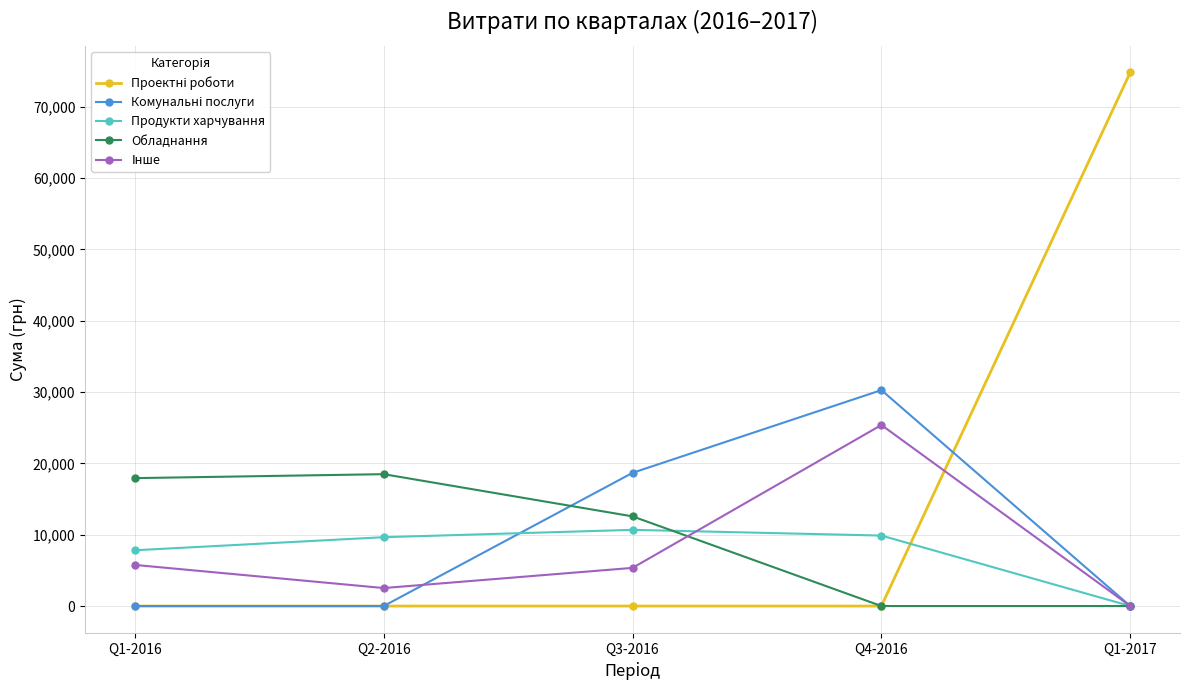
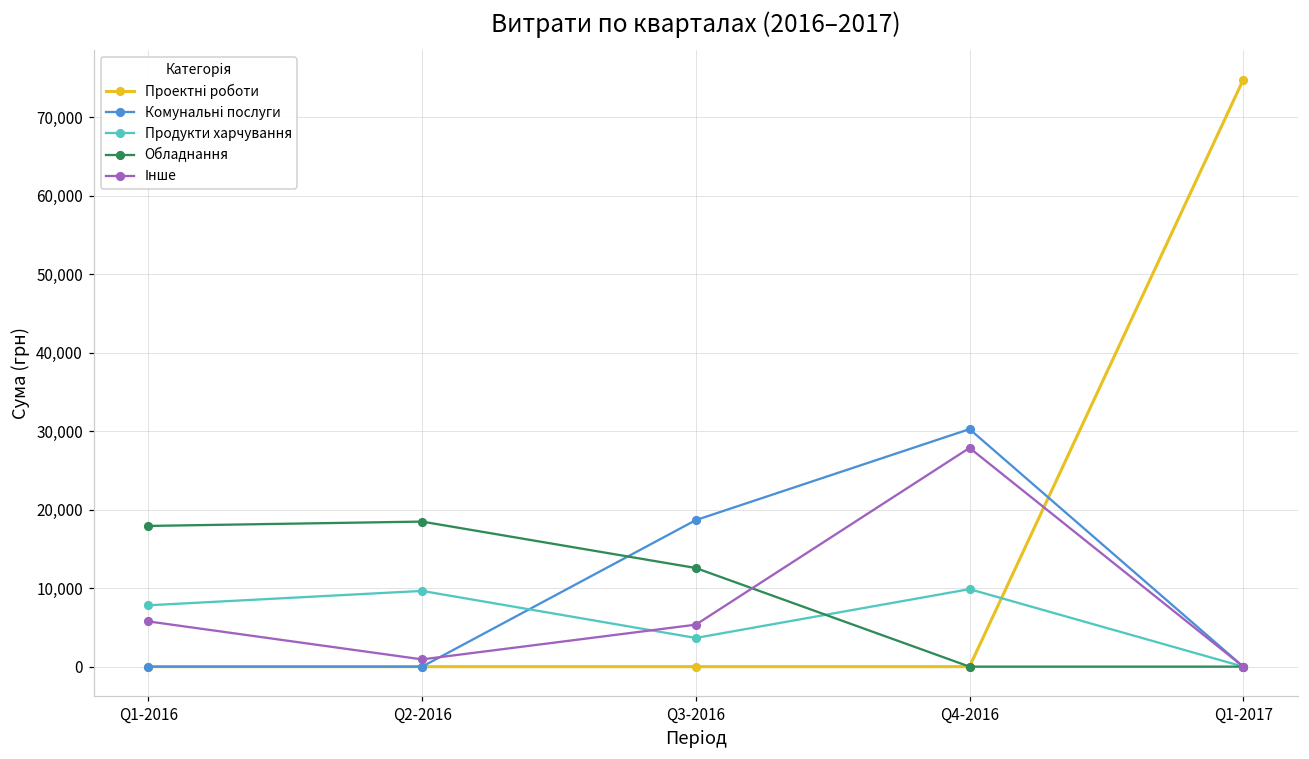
  {
    "Проектні роботи": {
      "Q3-2016": "0",
      "Q1-2017": "75,000"
    },
    "Комунальні послуги": {
      "Q3-2016": "19,000",
      "Q4-2016": "30,000"
    },
    "Продукти харчування": {
      "Q1-2016": "8,000",
      "Q2-2016": "10,000",
-     "Q3-2016": "11,000",
+     "Q3-2016": "4,000",
      "Q4-2016": "10,000"
    },
    "Обладнання": {
      "Q1-2016": "18,000",
      "Q2-2016": "18,000",
      "Q3-2016": "13,000"
    },
    "Інше": {
      "Q1-2016": "6,000",
-     "Q2-2016": "3,000",
+     "Q2-2016": "1,000",
      "Q3-2016": "5,000",
-     "Q4-2016": "25,000"
+     "Q4-2016": "28,000"
    }
  }
